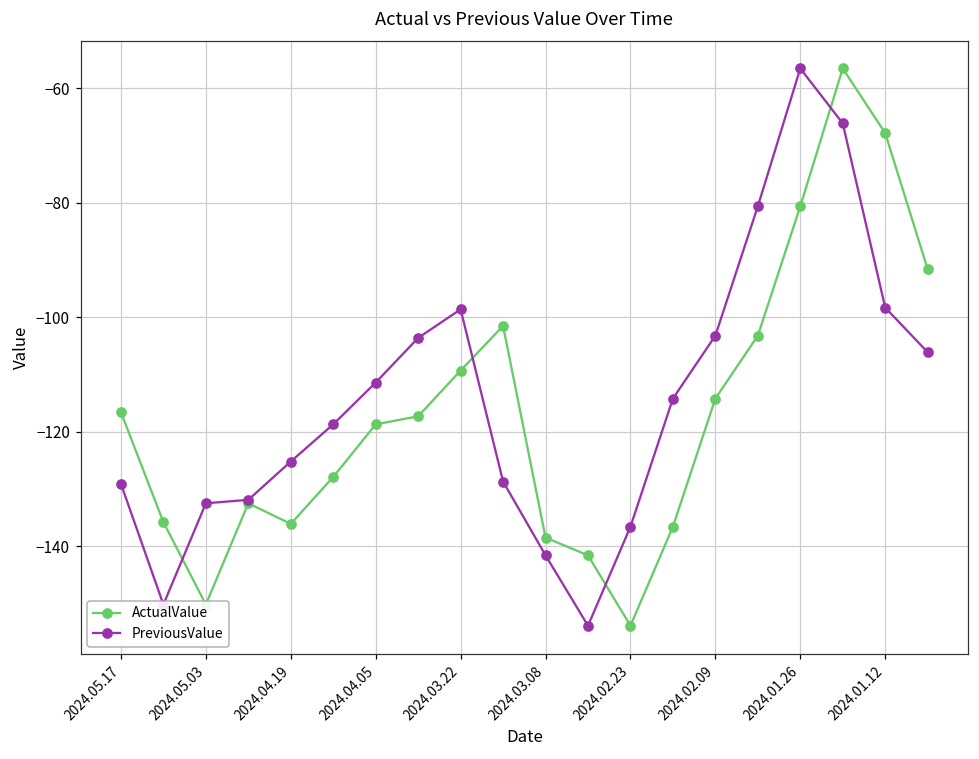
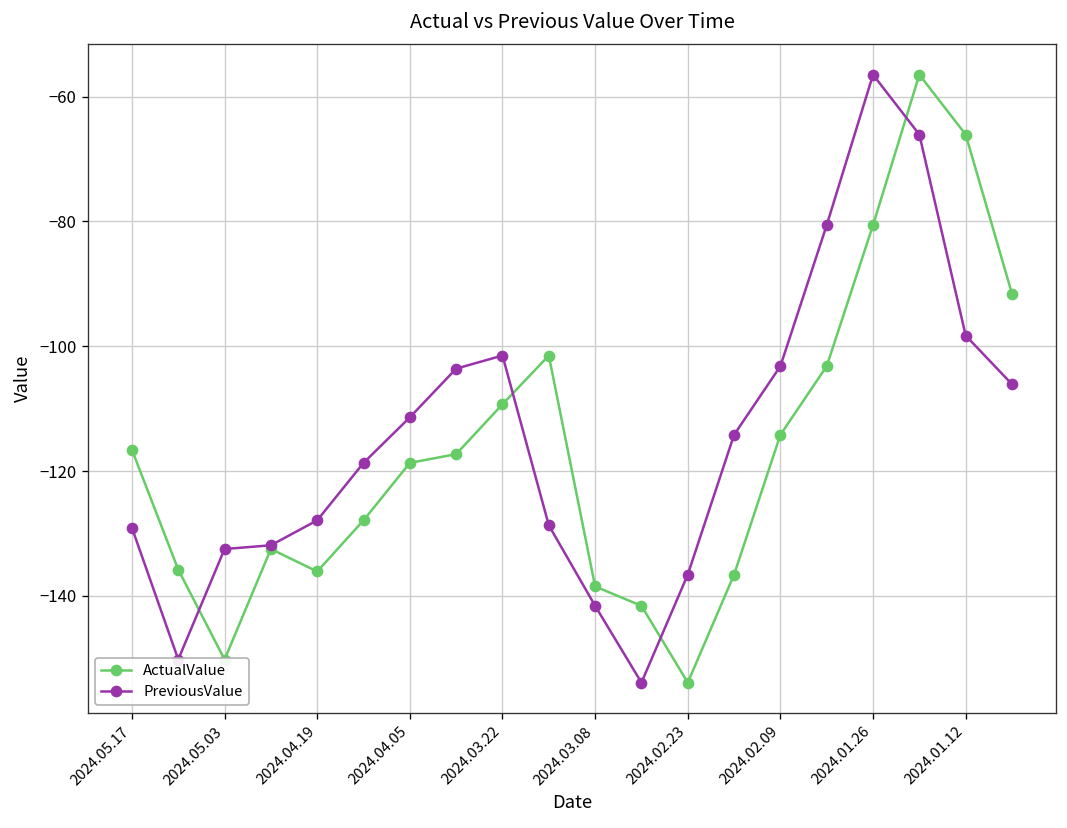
  {
    "ActualValue": {
      "2024.05.17": -117,
      "2024.04.19": -136,
      "2024.04.05": -119,
      "2024.03.22": -109,
      "2024.03.08": -139,
      "2024.02.23": -154,
      "2024.02.09": -114,
      "2024.01.26": -81,
-     "2024.01.12": -68
+     "2024.01.12": -66
    },
    "PreviousValue": {
      "2024.05.17": -129,
      "2024.05.03": -133,
-     "2024.04.19": -125,
+     "2024.04.19": -128,
      "2024.04.05": -111,
-     "2024.03.22": -99,
+     "2024.03.22": -102,
      "2024.03.08": -142,
      "2024.02.23": -137,
      "2024.02.09": -103,
      "2024.01.26": -57,
      "2024.01.12": -98
    }
  }
